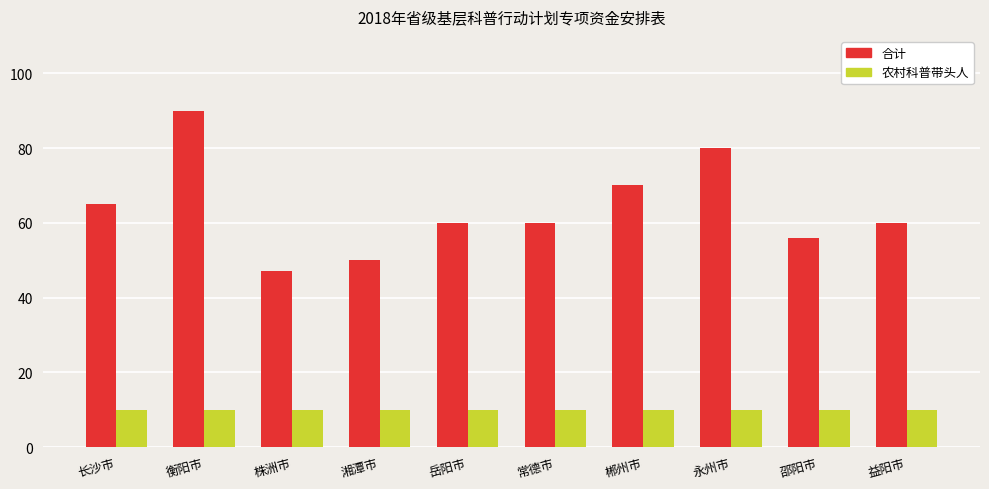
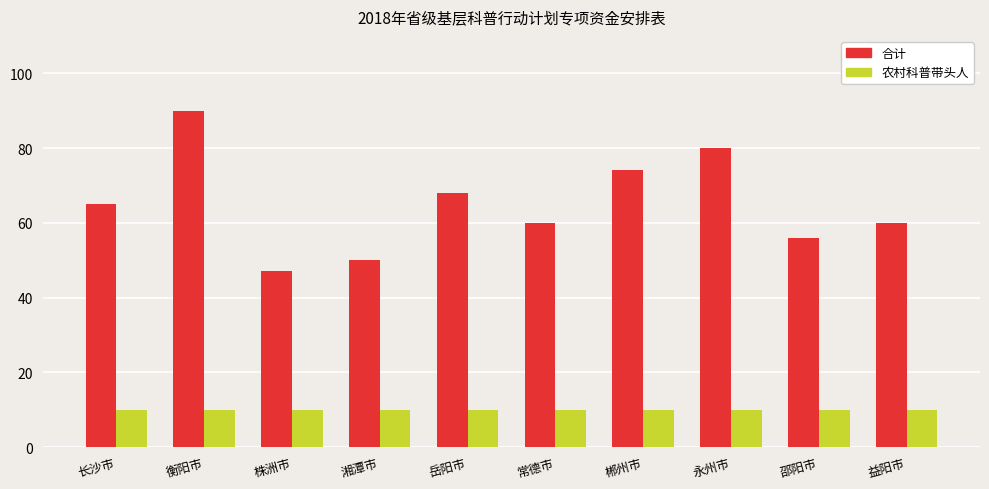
  {
    "合计": {
      "长沙市": 65,
      "衡阳市": 90,
      "株洲市": 47,
      "湘潭市": 50,
-     "岳阳市": 60,
+     "岳阳市": 68,
      "常德市": 60,
-     "郴州市": 70,
+     "郴州市": 74,
      "永州市": 80,
      "邵阳市": 56,
      "益阳市": 60
    },
    "农村科普带头人": {
      "长沙市": 10,
      "衡阳市": 10,
      "株洲市": 10,
      "湘潭市": 10,
      "岳阳市": 10,
      "常德市": 10,
      "郴州市": 10,
      "永州市": 10,
      "邵阳市": 10,
      "益阳市": 10
    }
  }
